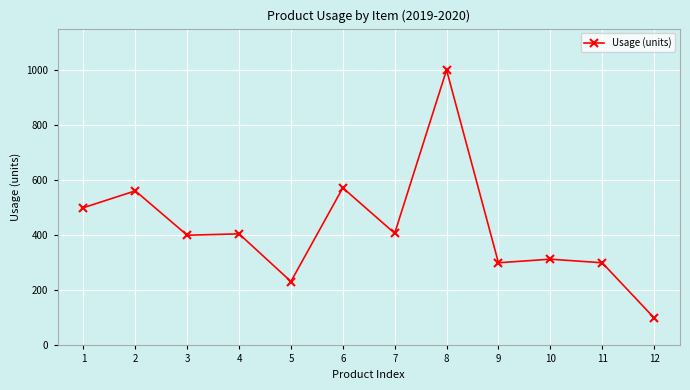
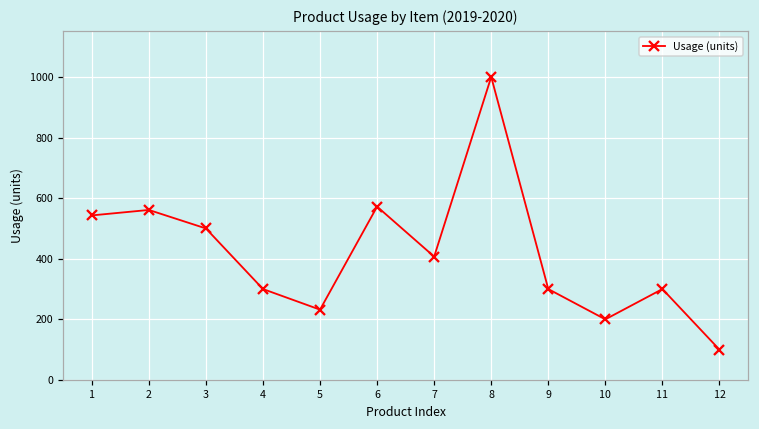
  {
-   "1": 500,
+   "1": 540,
    "2": 560,
-   "3": 400,
-   "4": 410,
+   "3": 500,
+   "4": 300,
    "5": 230,
    "6": 570,
    "7": 410,
    "8": 1000,
    "9": 300,
-   "10": 310,
+   "10": 200,
    "11": 300,
    "12": 100
  }
